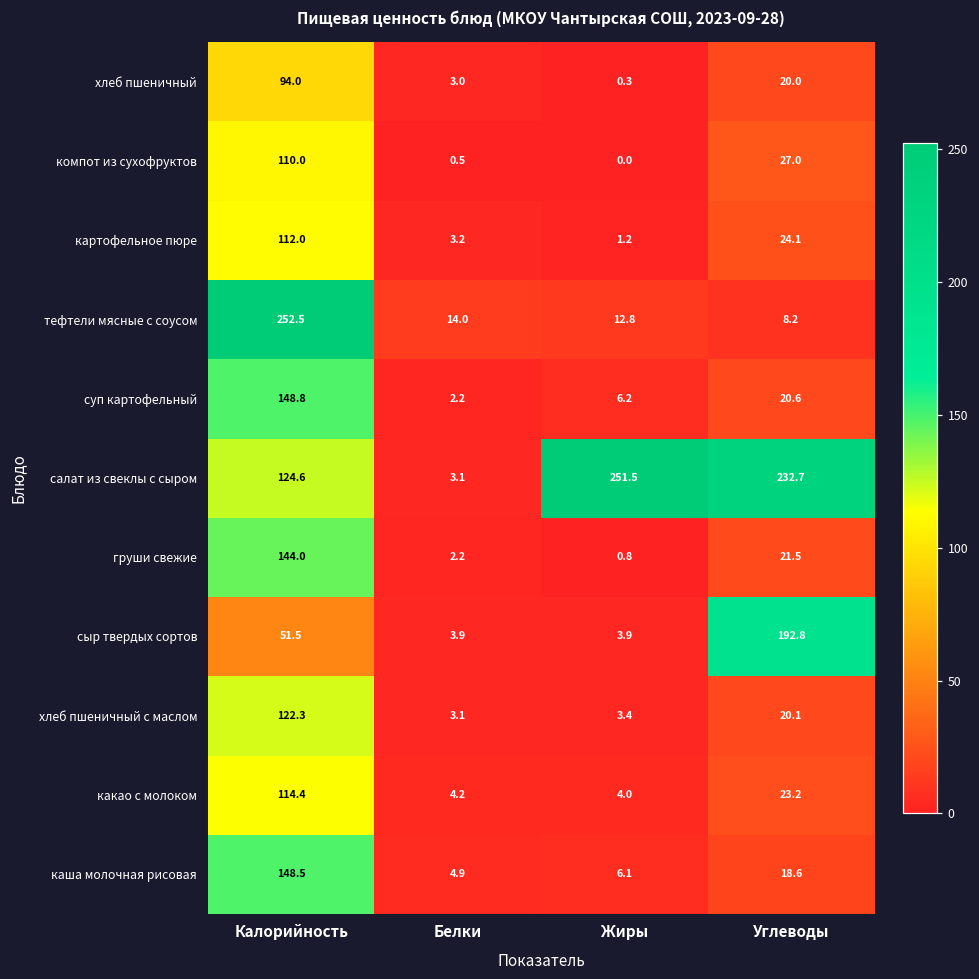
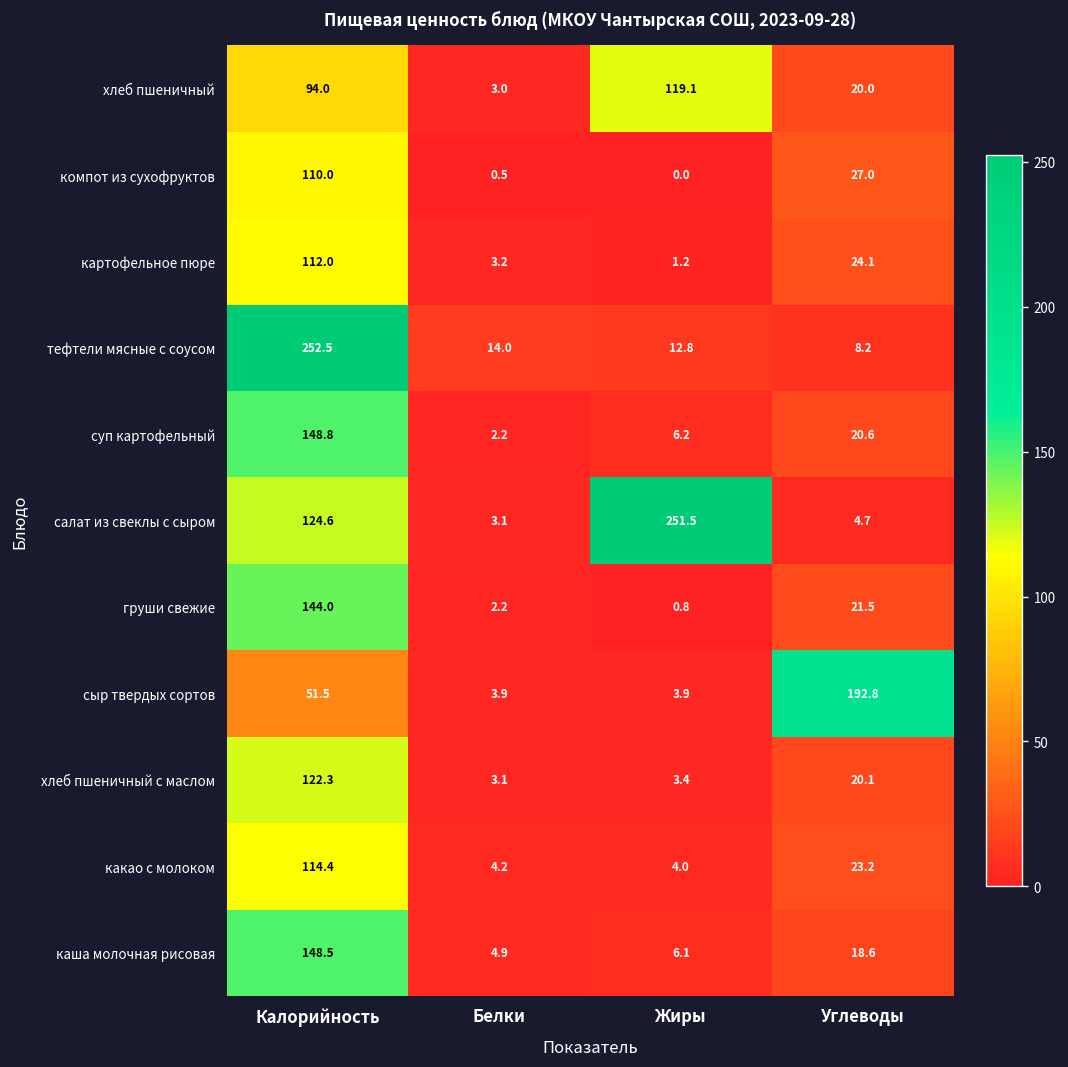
  {
    "хлеб пшеничный": {
      "Калорийность": 94.0,
      "Белки": 3.0,
-     "Жиры": 0.3,
+     "Жиры": 119.1,
      "Углеводы": 20.0
    },
    "компот из сухофруктов": {
      "Калорийность": 110.0,
      "Белки": 0.5,
      "Жиры": 0.0,
      "Углеводы": 27.0
    },
    "картофельное пюре": {
      "Калорийность": 112.0,
      "Белки": 3.2,
      "Жиры": 1.2,
      "Углеводы": 24.1
    },
    "тефтели мясные с соусом": {
      "Калорийность": 252.5,
      "Белки": 14.0,
      "Жиры": 12.8,
      "Углеводы": 8.2
    },
    "суп картофельный": {
      "Калорийность": 148.8,
      "Белки": 2.2,
      "Жиры": 6.2,
      "Углеводы": 20.6
    },
    "салат из свеклы с сыром": {
      "Калорийность": 124.6,
      "Белки": 3.1,
      "Жиры": 251.5,
-     "Углеводы": 232.7
+     "Углеводы": 4.7
    },
    "груши свежие": {
      "Калорийность": 144.0,
      "Белки": 2.2,
      "Жиры": 0.8,
      "Углеводы": 21.5
    },
    "сыр твердых сортов": {
      "Калорийность": 51.5,
      "Белки": 3.9,
      "Жиры": 3.9,
      "Углеводы": 192.8
    },
    "хлеб пшеничный с маслом": {
      "Калорийность": 122.3,
      "Белки": 3.1,
      "Жиры": 3.4,
      "Углеводы": 20.1
    },
    "какао с молоком": {
      "Калорийность": 114.4,
      "Белки": 4.2,
      "Жиры": 4.0,
      "Углеводы": 23.2
    },
    "каша молочная рисовая": {
      "Калорийность": 148.5,
      "Белки": 4.9,
      "Жиры": 6.1,
      "Углеводы": 18.6
    }
  }
